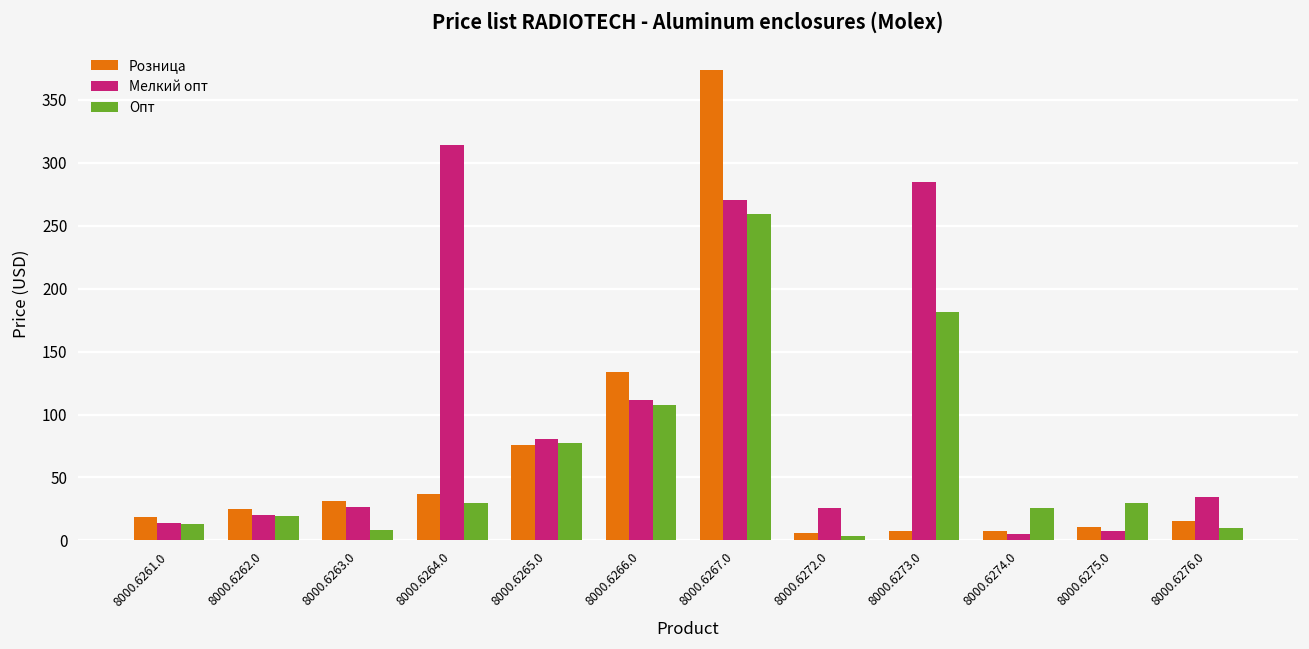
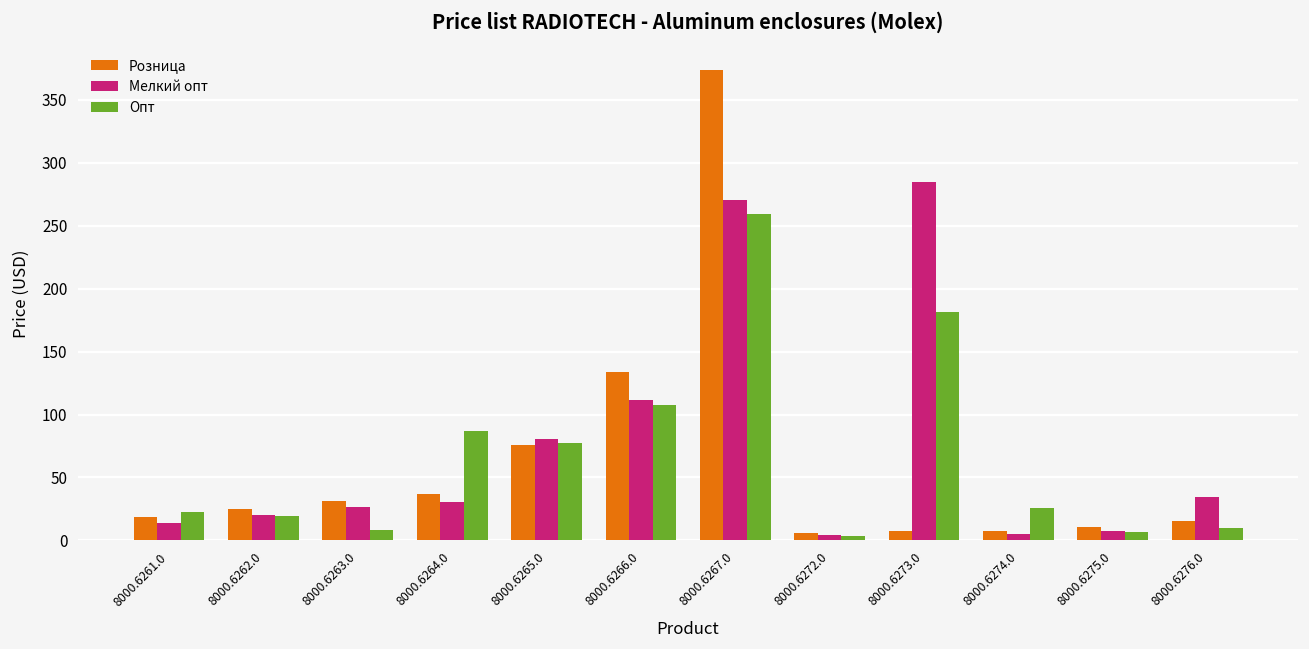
  {
    "Розница": {
      "8000.6261.0": 19,
      "8000.6262.0": 25,
      "8000.6263.0": 32,
      "8000.6264.0": 37,
      "8000.6265.0": 76,
      "8000.6266.0": 134,
      "8000.6267.0": 373,
      "8000.6272.0": 6,
      "8000.6273.0": 8,
      "8000.6274.0": 7,
      "8000.6275.0": 10,
      "8000.6276.0": 15
    },
    "Мелкий опт": {
      "8000.6261.0": 14,
      "8000.6262.0": 20,
      "8000.6263.0": 26,
-     "8000.6264.0": 314,
+     "8000.6264.0": 31,
      "8000.6265.0": 81,
      "8000.6266.0": 112,
      "8000.6267.0": 270,
-     "8000.6272.0": 26,
+     "8000.6272.0": 4,
      "8000.6273.0": 284,
      "8000.6274.0": 5,
      "8000.6275.0": 7,
      "8000.6276.0": 34
    },
    "Опт": {
-     "8000.6261.0": 13,
+     "8000.6261.0": 23,
      "8000.6262.0": 19,
      "8000.6263.0": 8,
-     "8000.6264.0": 30,
+     "8000.6264.0": 87,
      "8000.6265.0": 78,
      "8000.6266.0": 107,
      "8000.6267.0": 259,
      "8000.6272.0": 4,
      "8000.6273.0": 182,
      "8000.6274.0": 26,
-     "8000.6275.0": 30,
+     "8000.6275.0": 7,
      "8000.6276.0": 10
    }
  }
